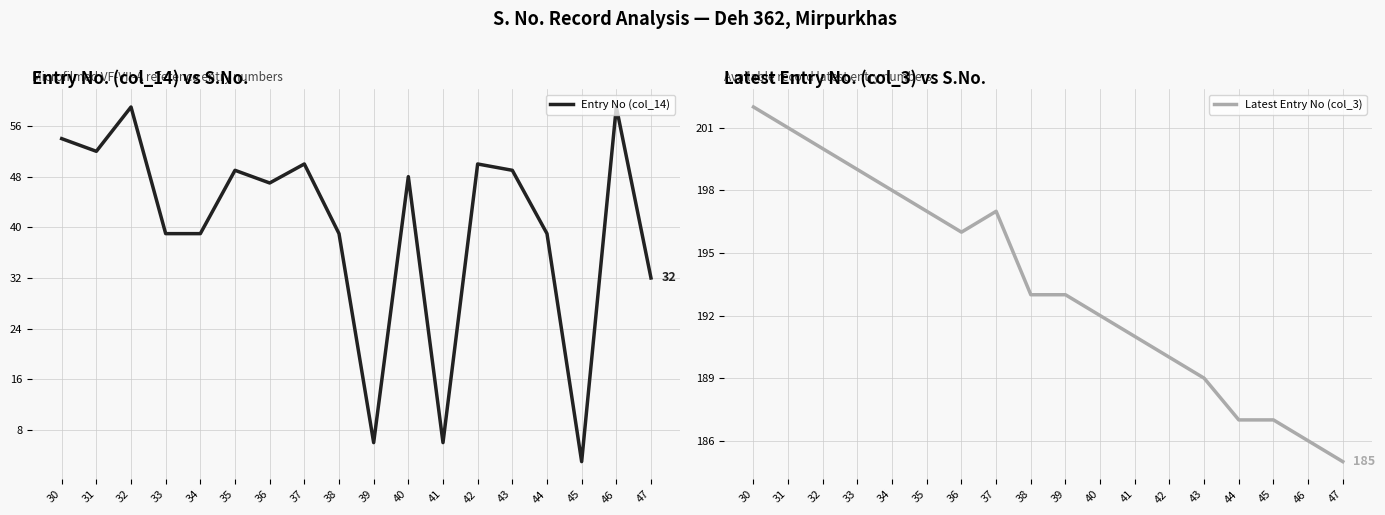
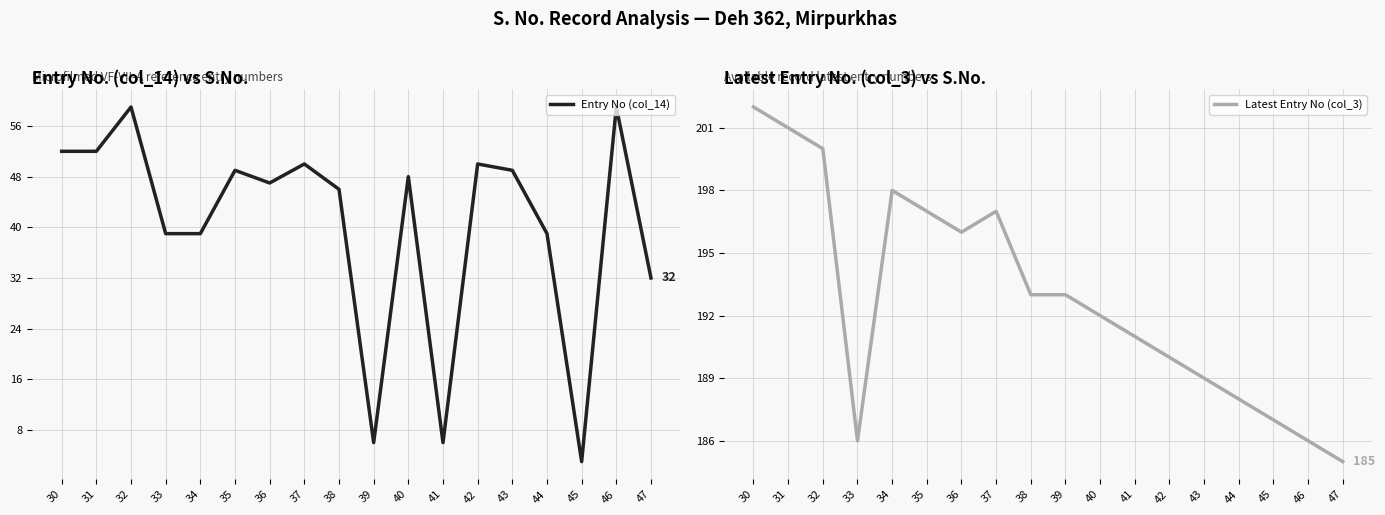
  {
    "Entry No. (col_14) vs S.No.": {
-     "30": 54,
+     "30": 52,
      "31": 52,
      "32": 59,
      "33": 39,
      "34": 39,
      "35": 49,
      "36": 47,
      "37": 50,
-     "38": 39,
+     "38": 46,
      "39": 6,
      "40": 48,
      "41": 6,
      "42": 50,
      "43": 49,
      "44": 39,
      "45": 3
    },
    "Latest Entry No. (col_3) vs S.No.": {
      "30": 202,
      "31": 201,
      "32": 200,
-     "33": 199,
+     "33": 186,
      "34": 198,
      "35": 197,
      "36": 196,
      "37": 197,
      "38": 193,
      "39": 193,
      "40": 192,
      "41": 191,
      "42": 190,
      "43": 189,
-     "44": 187,
+     "44": 188,
      "45": 187,
      "46": 186
    }
  }
